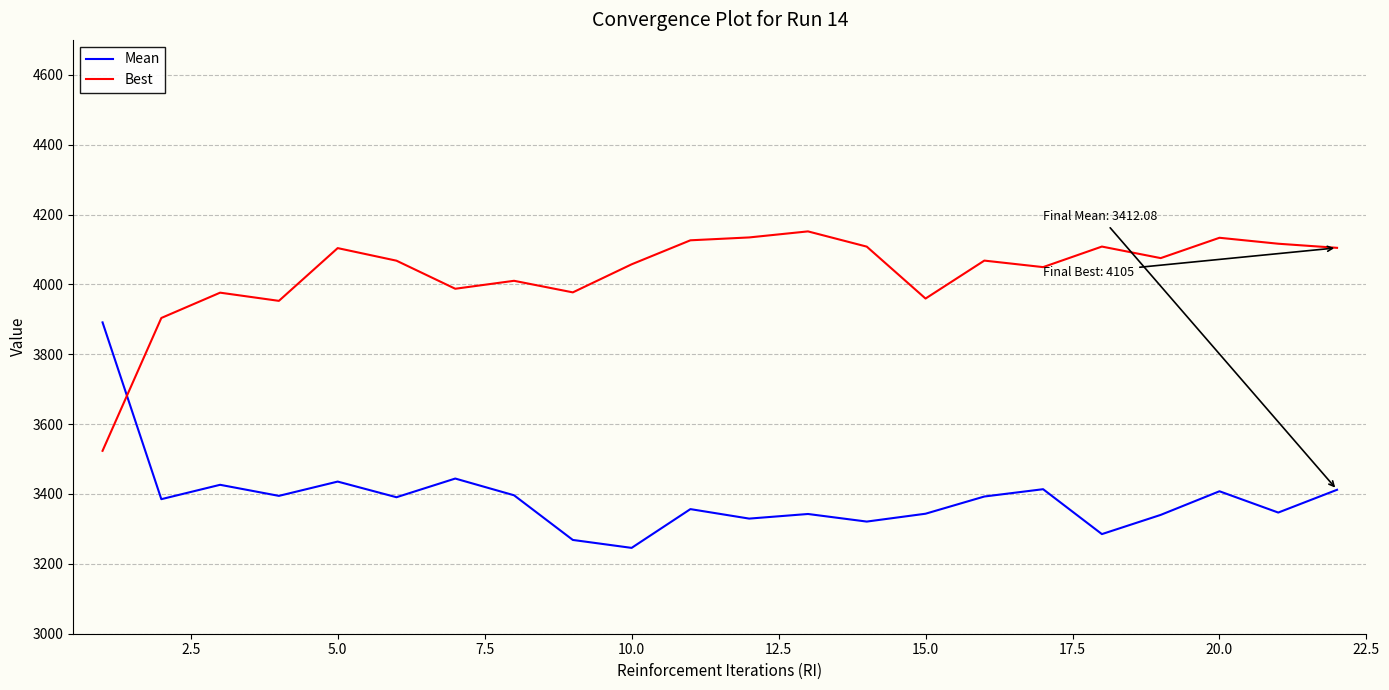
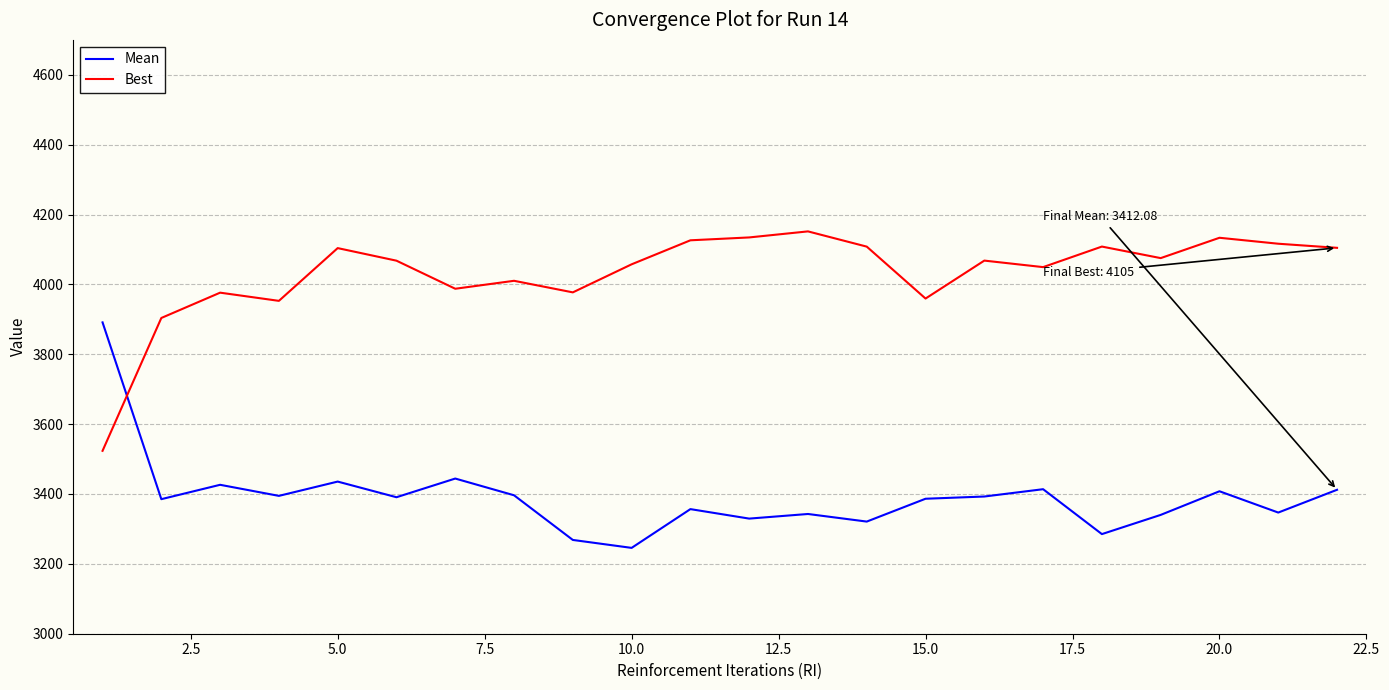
  {
    "Mean": {
      "5.0": 3440,
      "10.0": 3250,
-     "15.0": 3340,
+     "15.0": 3390,
      "20.0": 3410
    },
    "Best": {
      "5.0": 4100,
      "10.0": 4060,
      "15.0": 3960
    }
  }
